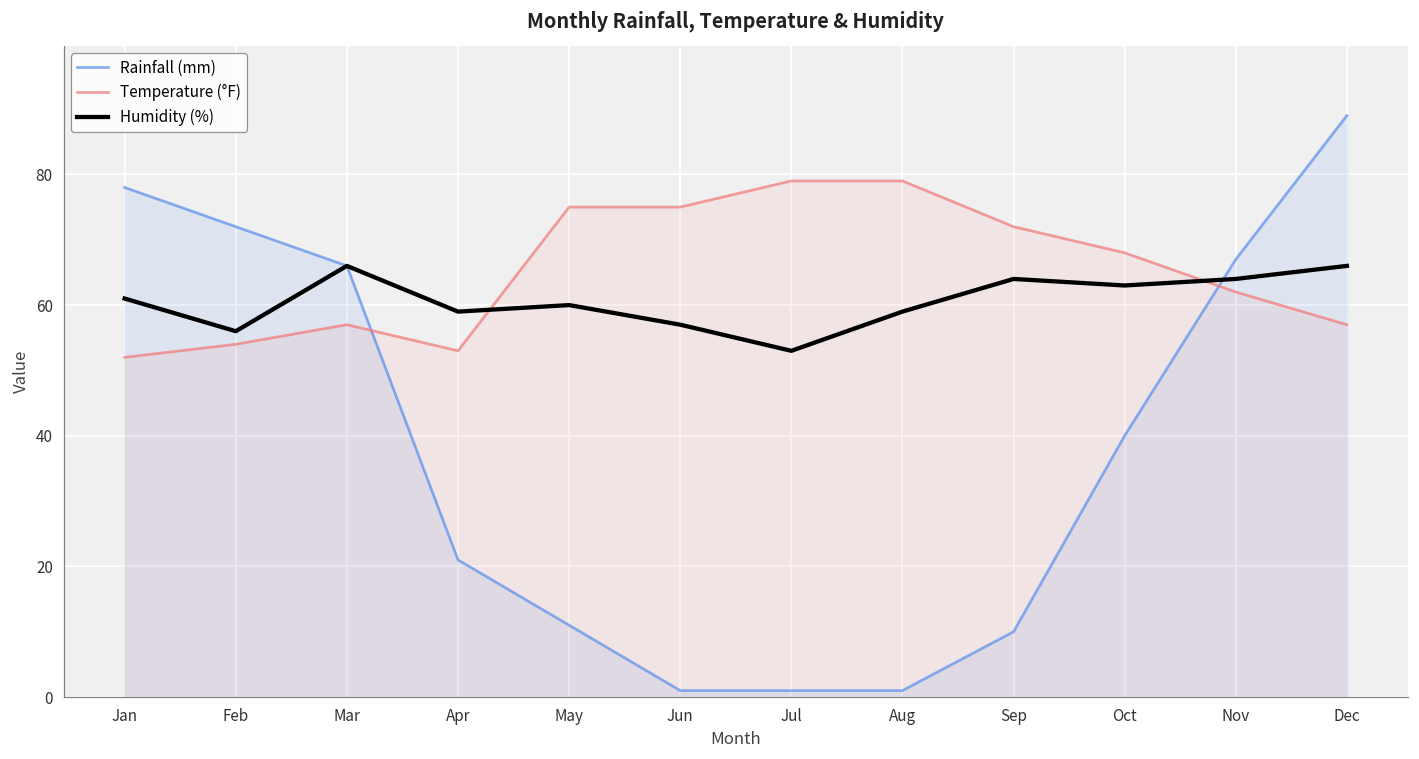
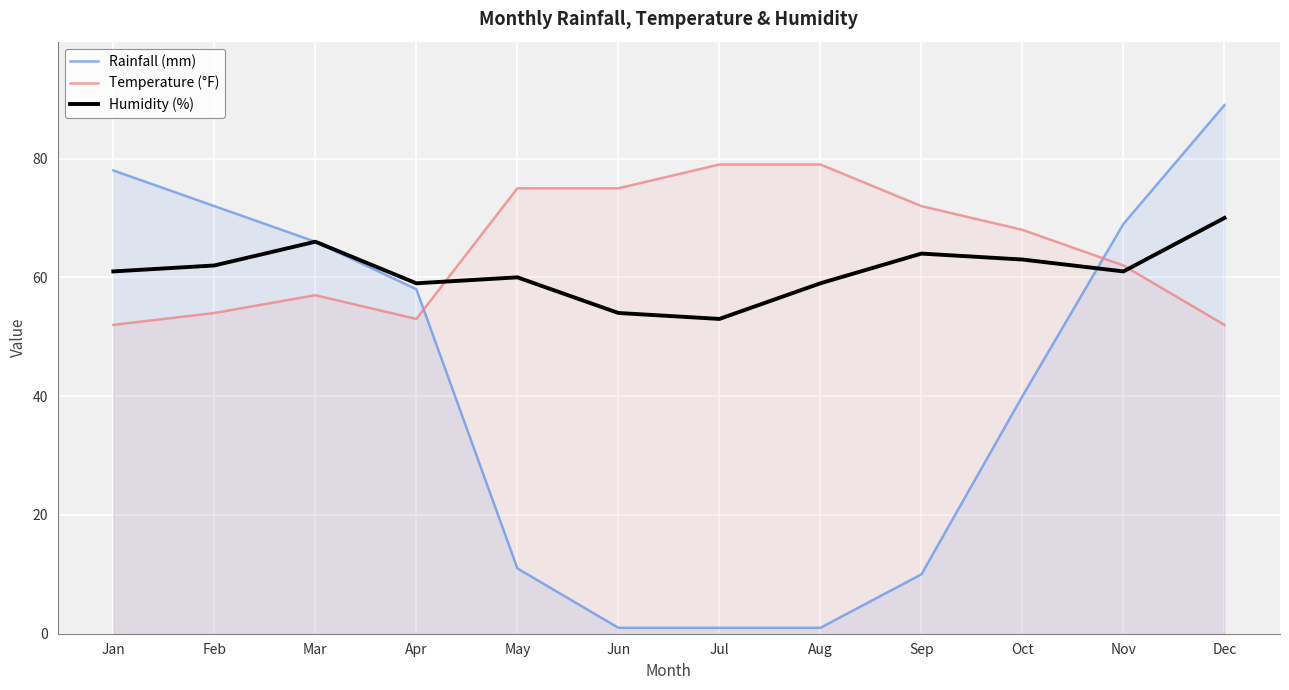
  {
    "Rainfall (mm)": {
      "Jan": 78,
      "Feb": 72,
-     "Apr": 21,
+     "Apr": 58,
      "May": 11,
      "Jun": 1,
      "Jul": 1,
      "Aug": 1,
      "Sep": 10,
      "Oct": 40,
-     "Nov": 67,
+     "Nov": 69,
      "Dec": 89
    },
    "Temperature (°F)": {
      "Jan": 52,
      "Feb": 54,
      "Mar": 57,
      "Apr": 53,
      "May": 75,
      "Jun": 75,
      "Jul": 79,
      "Aug": 79,
      "Sep": 72,
      "Oct": 68,
      "Nov": 62,
-     "Dec": 57
+     "Dec": 52
    },
    "Humidity (%)": {
      "Jan": 61,
-     "Feb": 56,
+     "Feb": 62,
      "Apr": 59,
      "May": 60,
-     "Jun": 57,
+     "Jun": 54,
      "Jul": 53,
      "Aug": 59,
      "Sep": 64,
      "Oct": 63,
-     "Nov": 64,
-     "Dec": 66
+     "Nov": 61,
+     "Dec": 70
    }
  }
